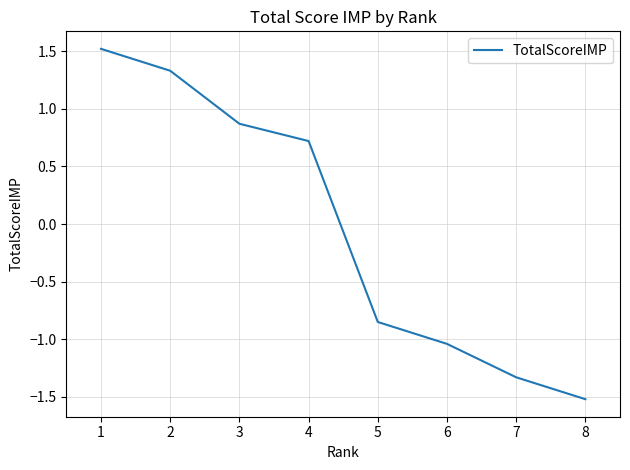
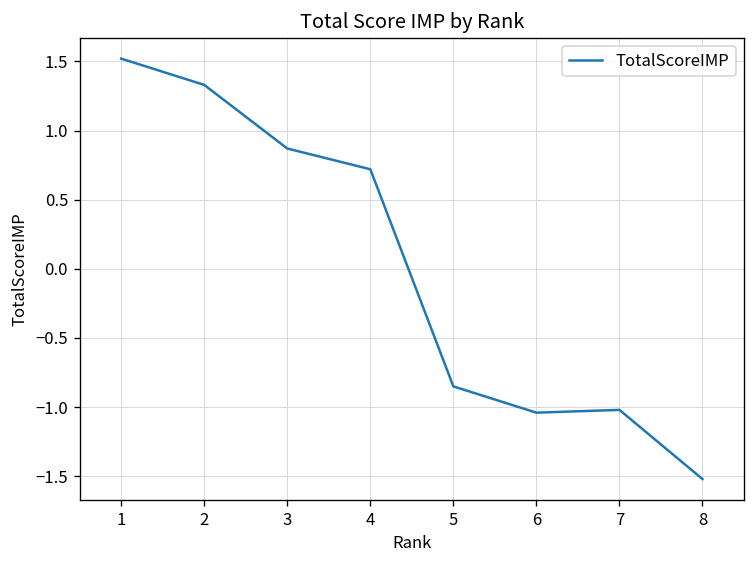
  {
    "1": 1.52,
    "2": 1.33,
    "3": 0.87,
    "4": 0.72,
    "5": -0.85,
    "6": -1.04,
-   "7": -1.33,
+   "7": -1.02,
    "8": -1.52
  }
